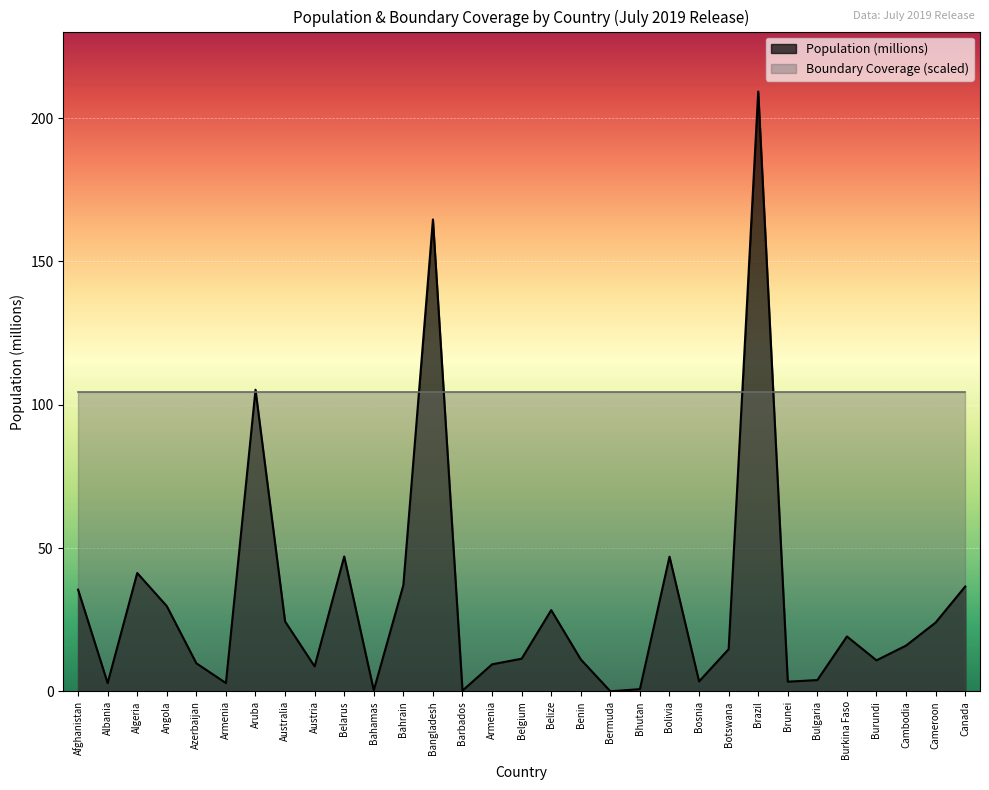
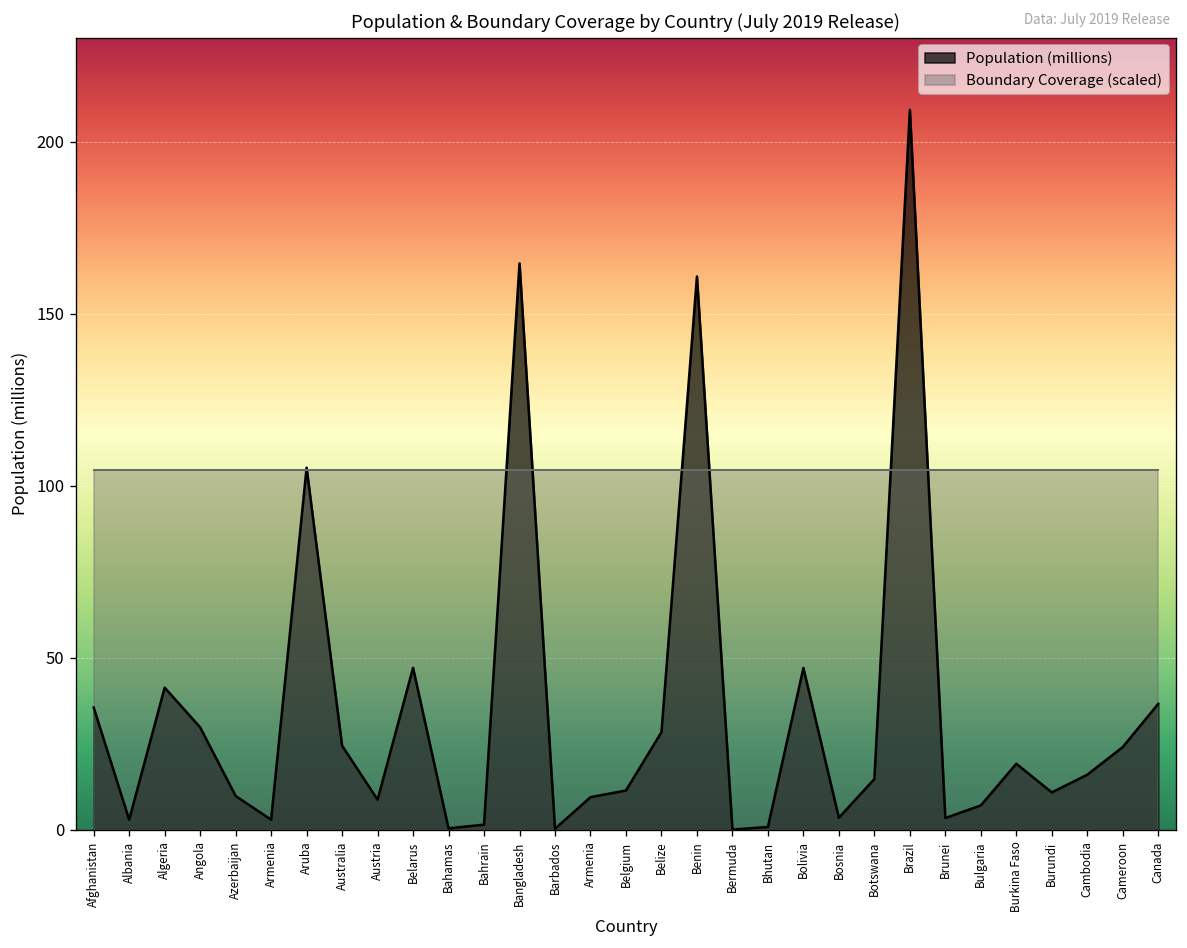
  {
    "Population (millions)": {
      "Afghanistan": 36,
      "Albania": 3,
      "Algeria": 41,
      "Angola": 30,
      "Azerbaijan": 10,
      "Australia": 24,
      "Austria": 9,
      "Belarus": 47,
      "Bahamas": 0,
-     "Bahrain": 37,
+     "Bahrain": 1,
      "Bangladesh": 165,
      "Barbados": 0,
      "Belgium": 11,
      "Belize": 28,
-     "Benin": 11,
+     "Benin": 161,
      "Bermuda": 0,
      "Bhutan": 1,
      "Bolivia": 47,
      "Bosnia": 4,
      "Botswana": 15,
      "Brazil": 209,
      "Brunei": 3,
-     "Bulgaria": 4,
+     "Bulgaria": 7,
      "Burkina Faso": 19,
      "Burundi": 11,
      "Cambodia": 16,
      "Cameroon": 24,
      "Canada": 37
    },
    "Boundary Coverage (scaled)": {
      "Afghanistan": 105,
      "Albania": 105,
      "Algeria": 105,
      "Angola": 105,
      "Azerbaijan": 105,
      "Australia": 105,
      "Austria": 105,
      "Belarus": 105,
      "Bahamas": 105,
      "Bahrain": 105,
      "Bangladesh": 105,
      "Barbados": 105,
      "Belgium": 105,
      "Belize": 105,
      "Benin": 105,
      "Bermuda": 105,
      "Bhutan": 105,
      "Bolivia": 105,
      "Bosnia": 105,
      "Botswana": 105,
      "Brazil": 105,
      "Brunei": 105,
      "Bulgaria": 105,
      "Burkina Faso": 105,
      "Burundi": 105,
      "Cambodia": 105,
      "Cameroon": 105,
      "Canada": 105
    }
  }
